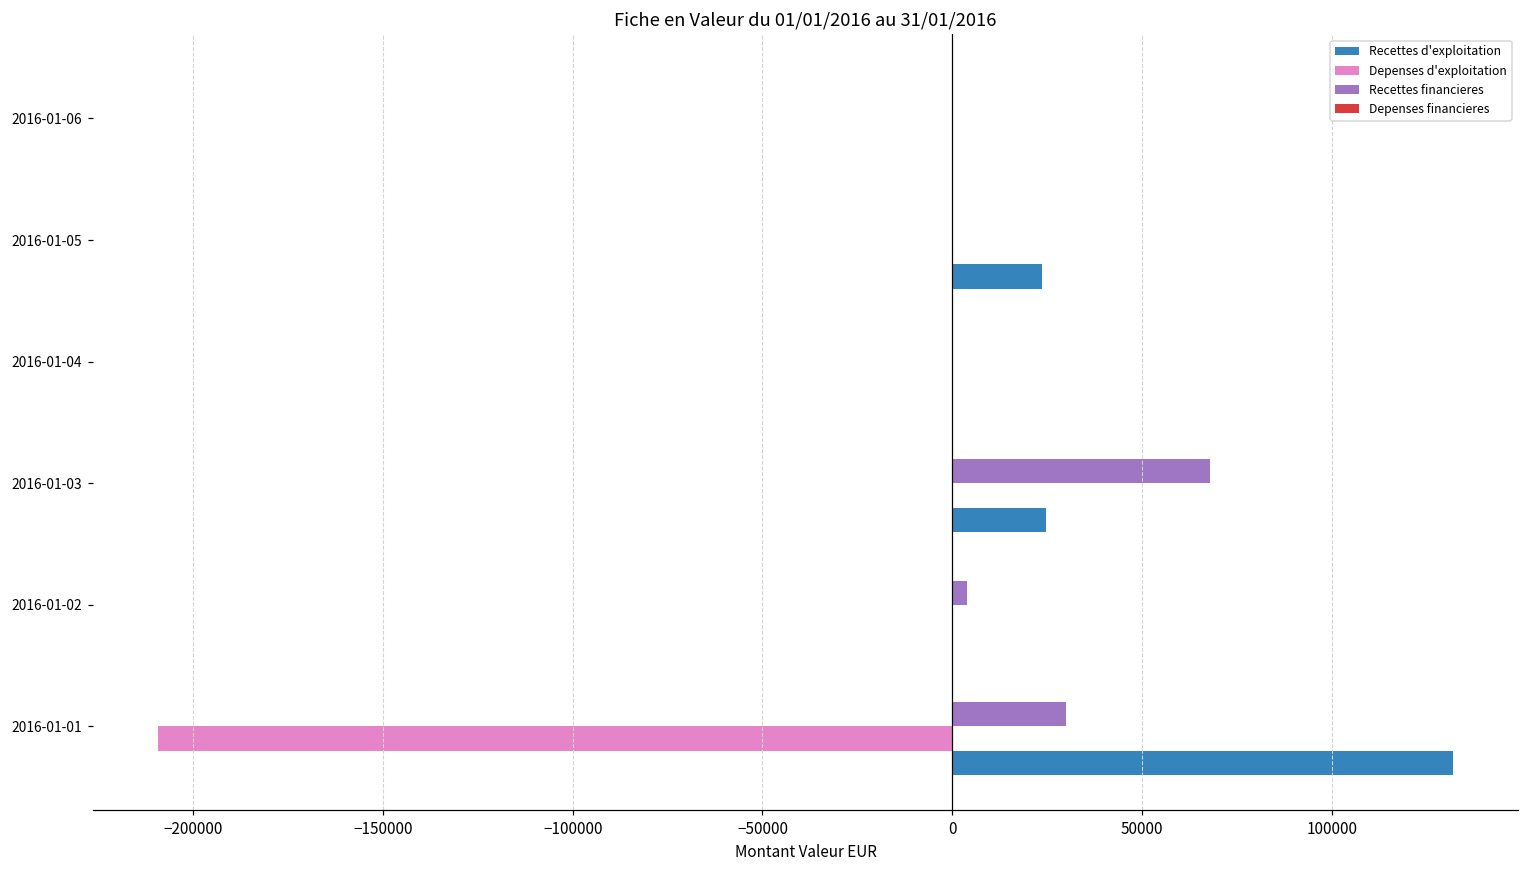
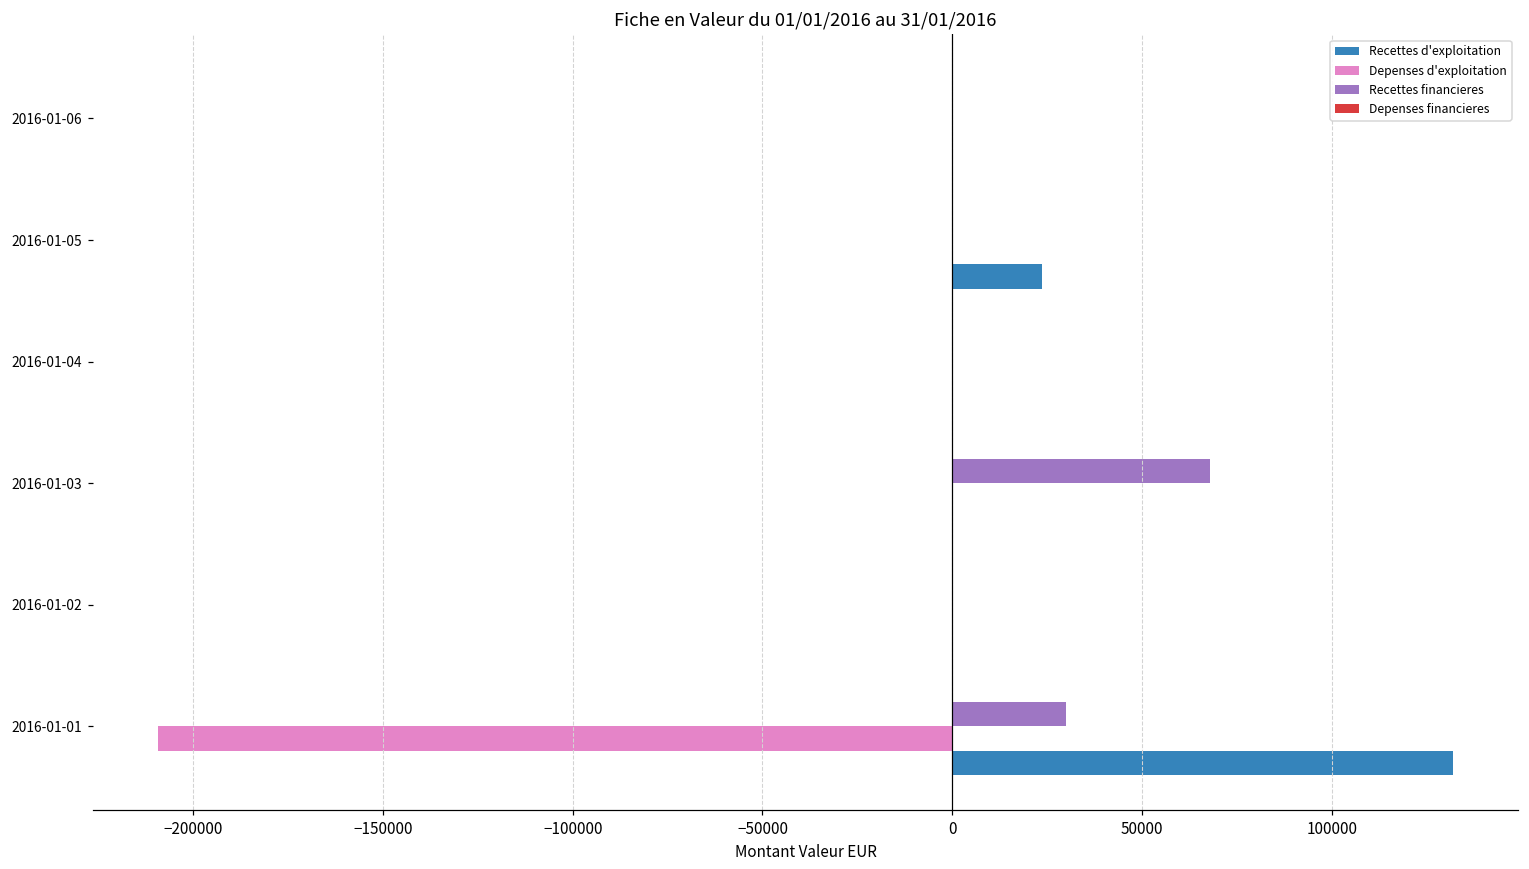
  {
    "Recettes d'exploitation": {
      "2016-01-06": 0,
      "2016-01-05": 24000,
      "2016-01-04": 0,
-     "2016-01-03": 25000,
+     "2016-01-03": 0,
      "2016-01-02": 0,
      "2016-01-01": 132000
    },
    "Depenses d'exploitation": {
      "2016-01-06": 0,
      "2016-01-05": 0,
      "2016-01-04": 0,
      "2016-01-03": 0,
      "2016-01-02": 0,
      "2016-01-01": -209000
    },
    "Recettes financieres": {
      "2016-01-06": 0,
      "2016-01-05": 0,
      "2016-01-04": 0,
      "2016-01-03": 68000,
-     "2016-01-02": 4000,
+     "2016-01-02": 0,
      "2016-01-01": 30000
    },
    "Depenses financieres": {
      "2016-01-06": 0,
      "2016-01-05": 0,
      "2016-01-04": 0,
      "2016-01-02": 0,
      "2016-01-01": 0
    }
  }
